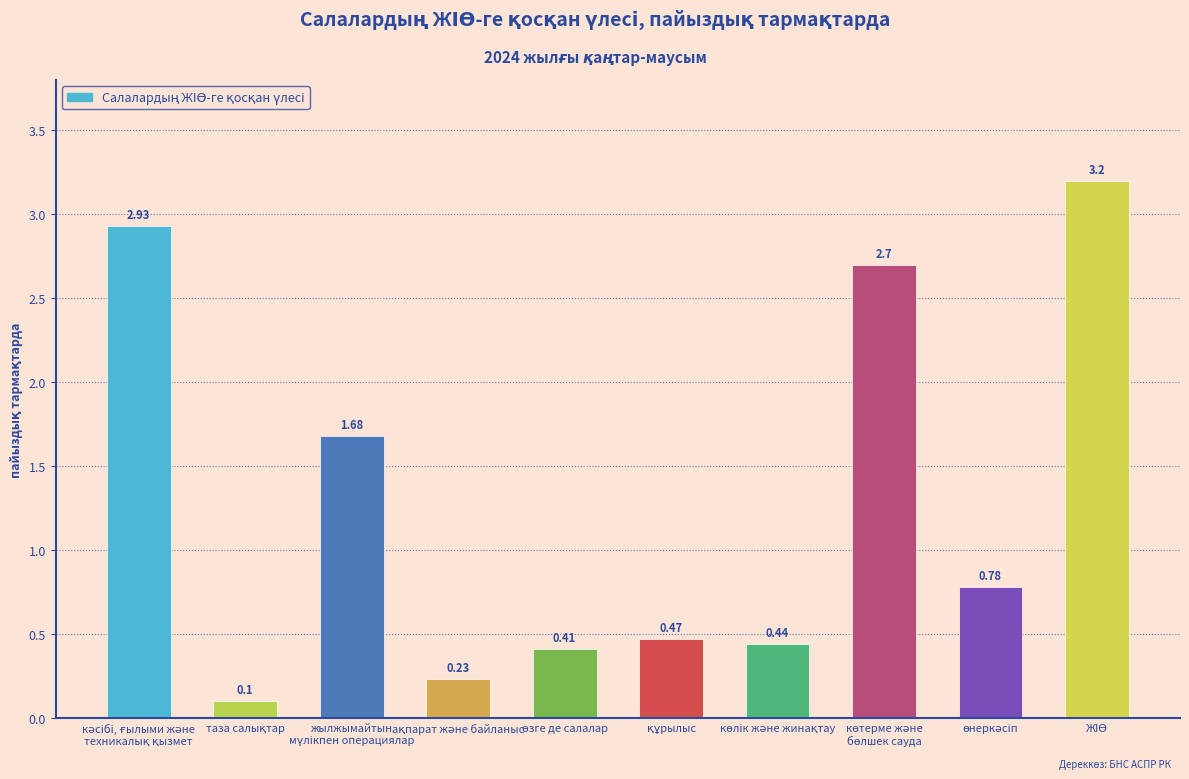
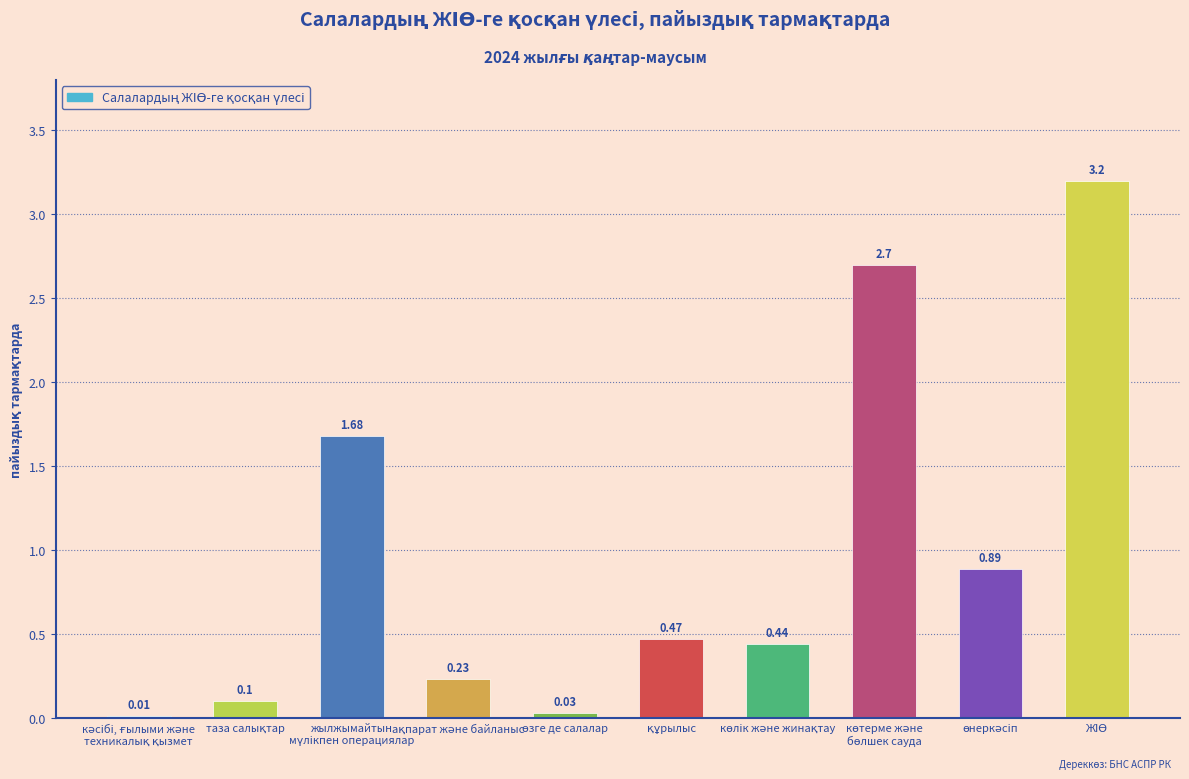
  {
-   "кәсібі, ғылыми және техникалық қызмет": 2.93,
+   "кәсібі, ғылыми және техникалық қызмет": 0.01,
    "таза салықтар": 0.1,
    "жылжымайтын мүлікпен операциялар": 1.68,
-   "өзге де салалар": 0.41,
+   "өзге де салалар": 0.03,
    "құрылыс": 0.47,
    "көлік және жинақтау": 0.44,
    "көтерме және бөлшек сауда": 2.7,
-   "өнеркәсіп": 0.78,
+   "өнеркәсіп": 0.89,
    "ЖІӨ": 3.2
  }
